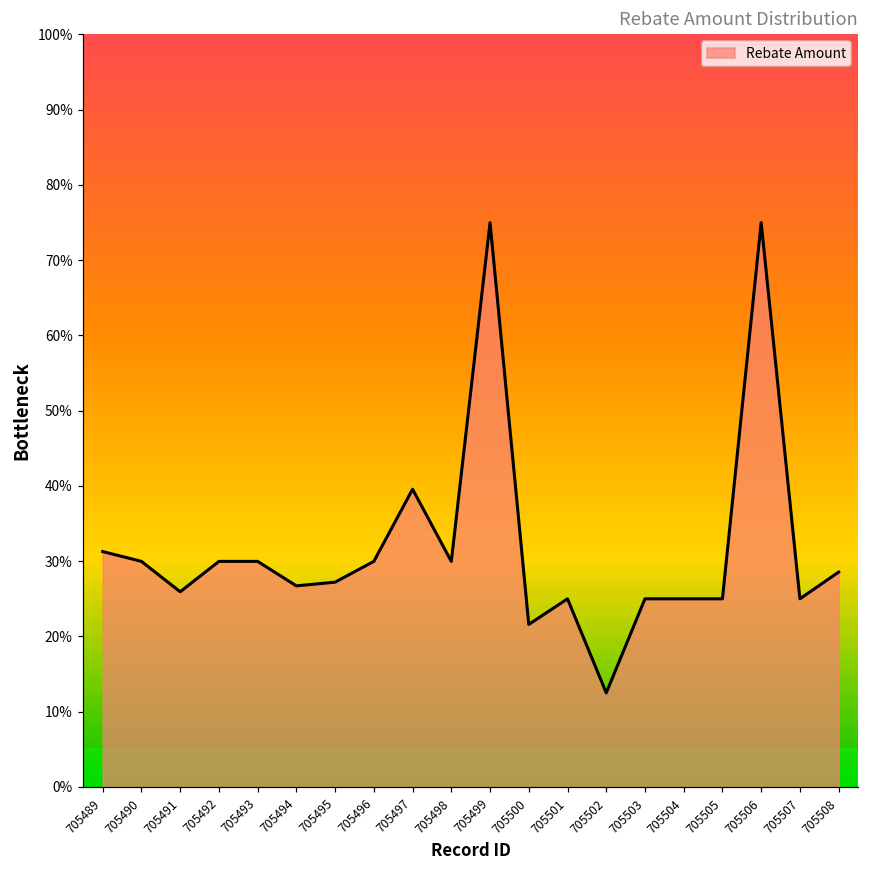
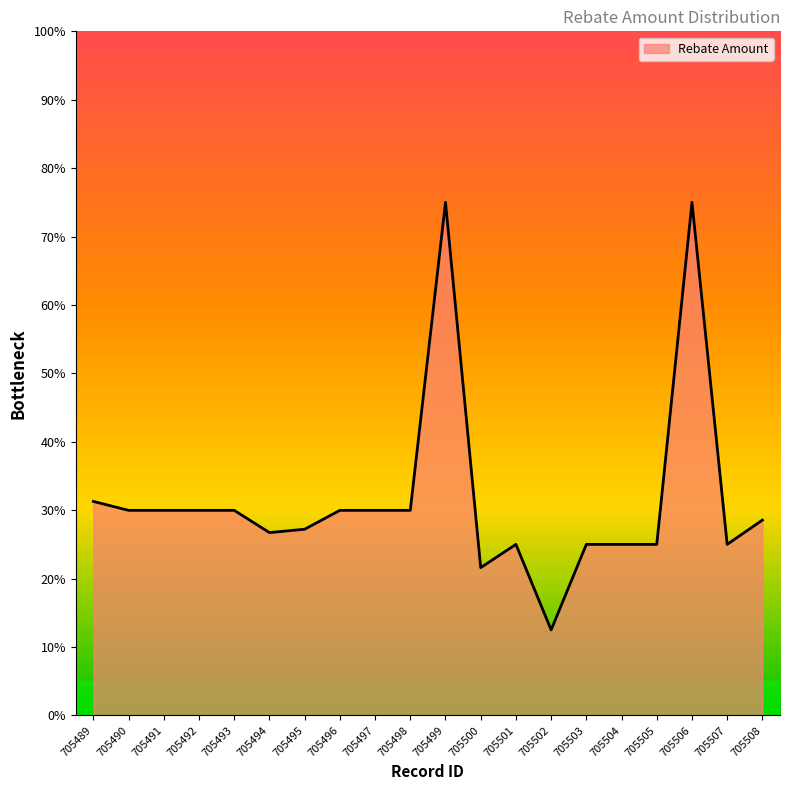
  {
    "705489": "31%",
    "705490": "30%",
-   "705491": "26%",
+   "705491": "30%",
    "705492": "30%",
    "705493": "30%",
    "705494": "27%",
    "705495": "27%",
    "705496": "30%",
-   "705497": "40%",
+   "705497": "30%",
    "705498": "30%",
    "705499": "75%",
    "705500": "22%",
    "705501": "25%",
    "705502": "13%",
    "705503": "25%",
    "705504": "25%",
    "705505": "25%",
    "705506": "75%",
    "705507": "25%",
    "705508": "29%"
  }
